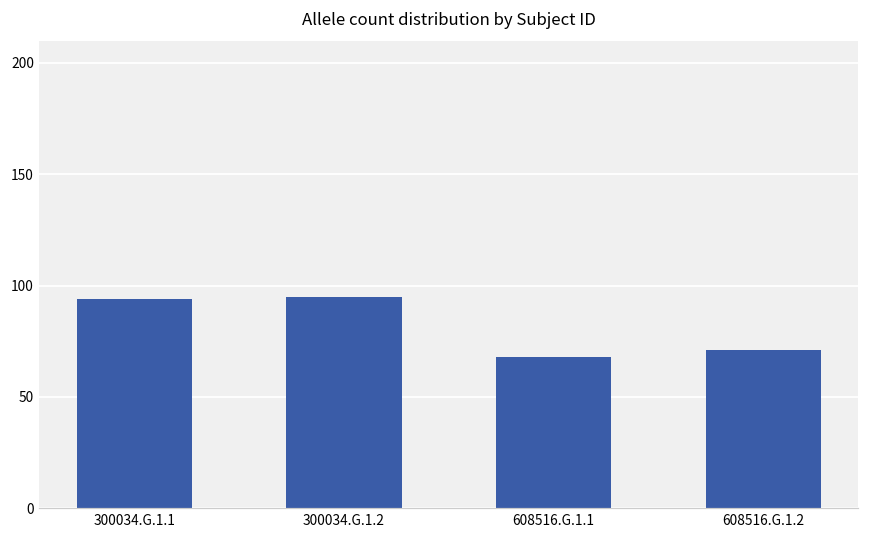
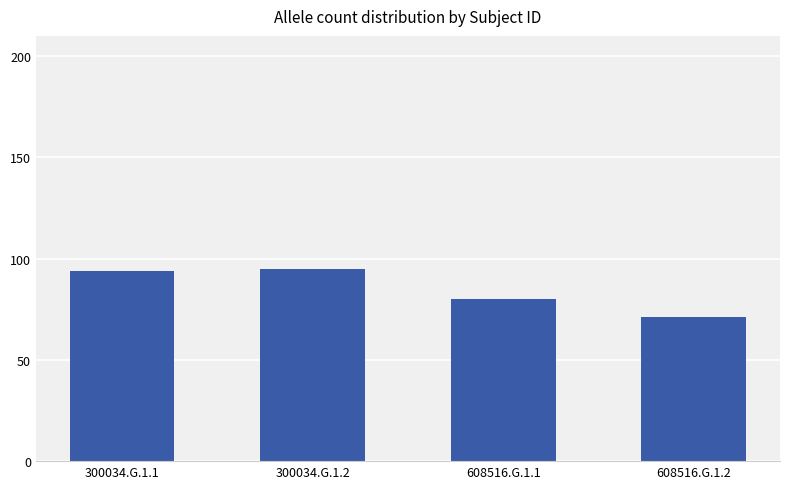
  {
    "300034.G.1.1": 94,
    "300034.G.1.2": 95,
-   "608516.G.1.1": 68,
+   "608516.G.1.1": 80,
    "608516.G.1.2": 71
  }
